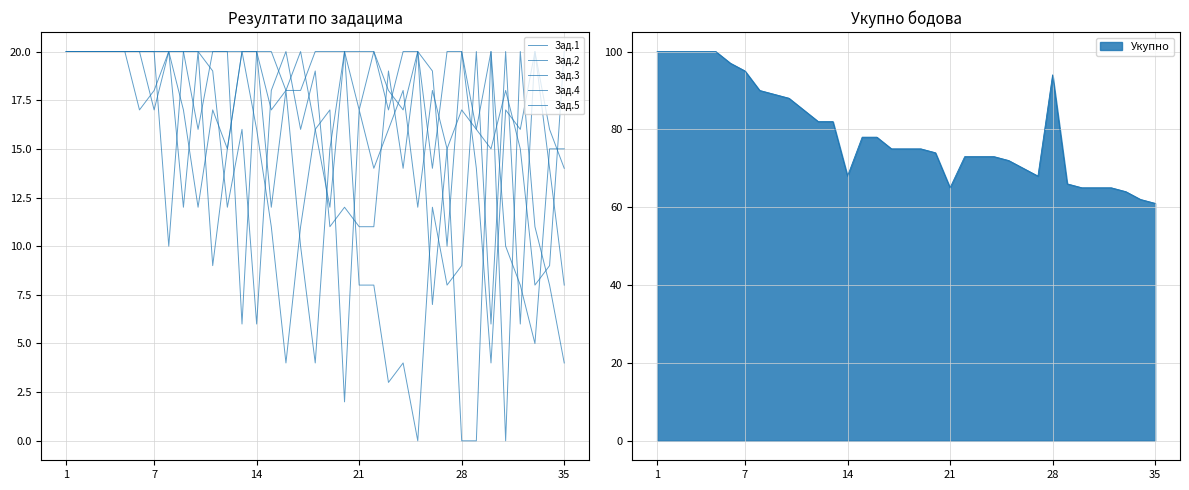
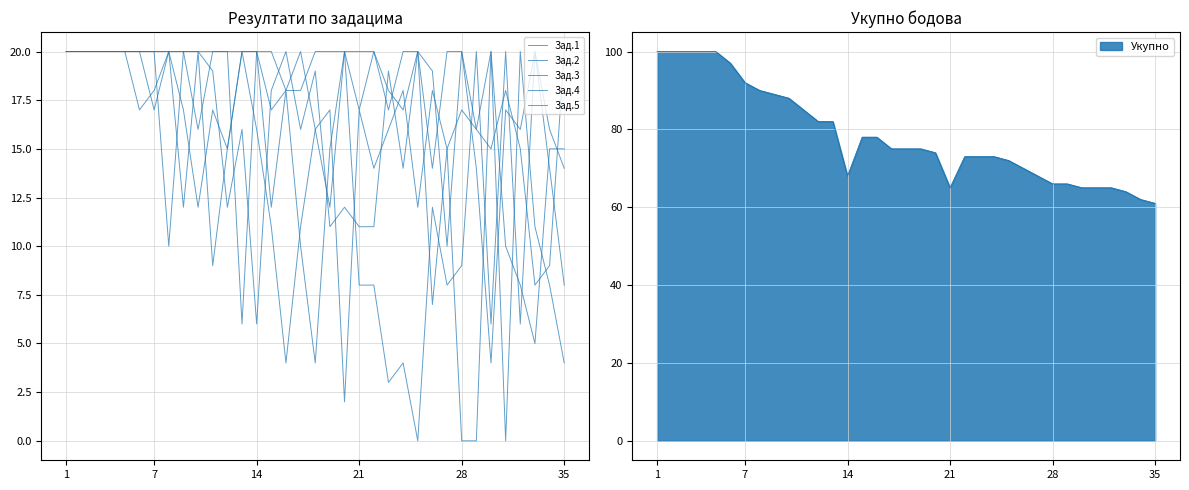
  {
    "Укупно бодова": {
      "1": 100,
-     "7": 95,
+     "7": 92,
      "14": 68,
      "21": 65,
-     "28": 94,
+     "28": 66,
      "35": 61
    }
  }
